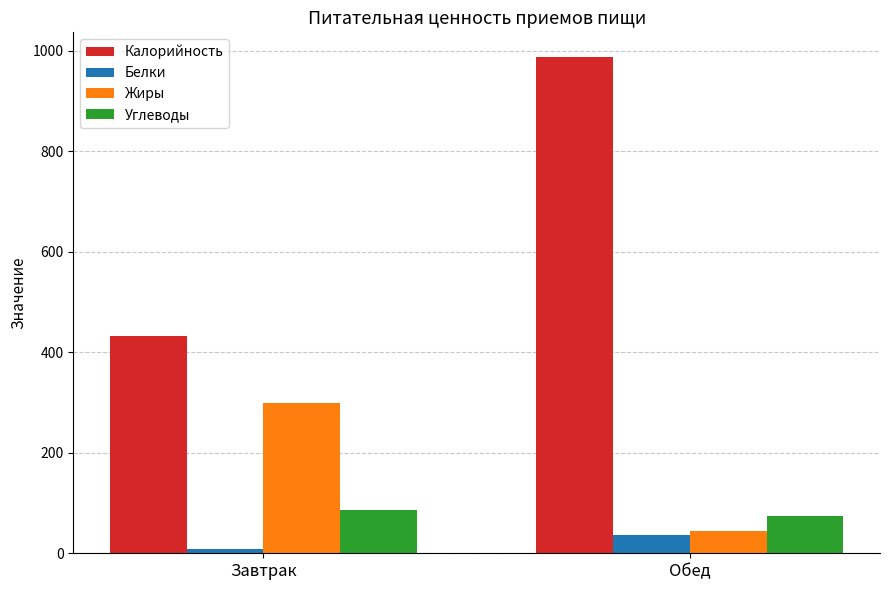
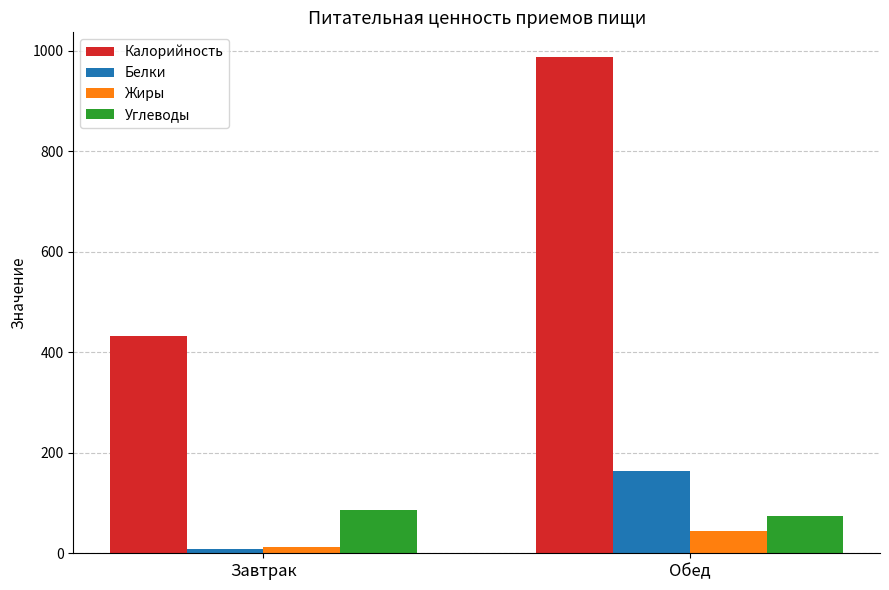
  {
    "Калорийность": {
      "Завтрак": 430,
      "Обед": 990
    },
    "Белки": {
      "Завтрак": 10,
-     "Обед": 40
+     "Обед": 160
    },
    "Жиры": {
-     "Завтрак": 300,
+     "Завтрак": 10,
      "Обед": 40
    },
    "Углеводы": {
      "Завтрак": 90,
      "Обед": 70
    }
  }
